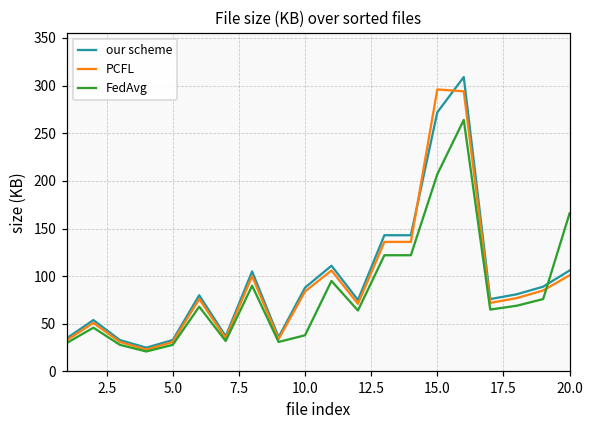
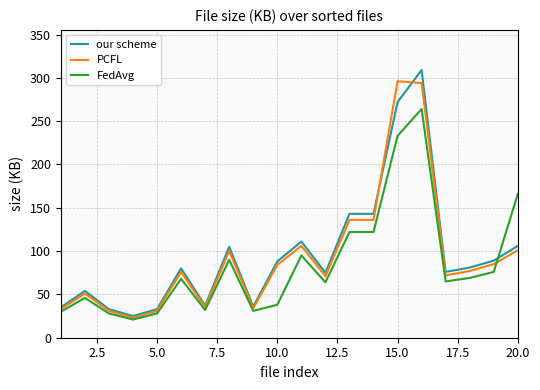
  {
    "our scheme": {
      "10.0": 90,
      "15.0": 270,
      "20.0": 110
    },
    "PCFL": {
      "10.0": 80,
      "15.0": 300,
      "20.0": 100
    },
    "FedAvg": {
      "5.0": 30,
      "10.0": 40,
-     "15.0": 210,
+     "15.0": 230,
      "20.0": 170
    }
  }
